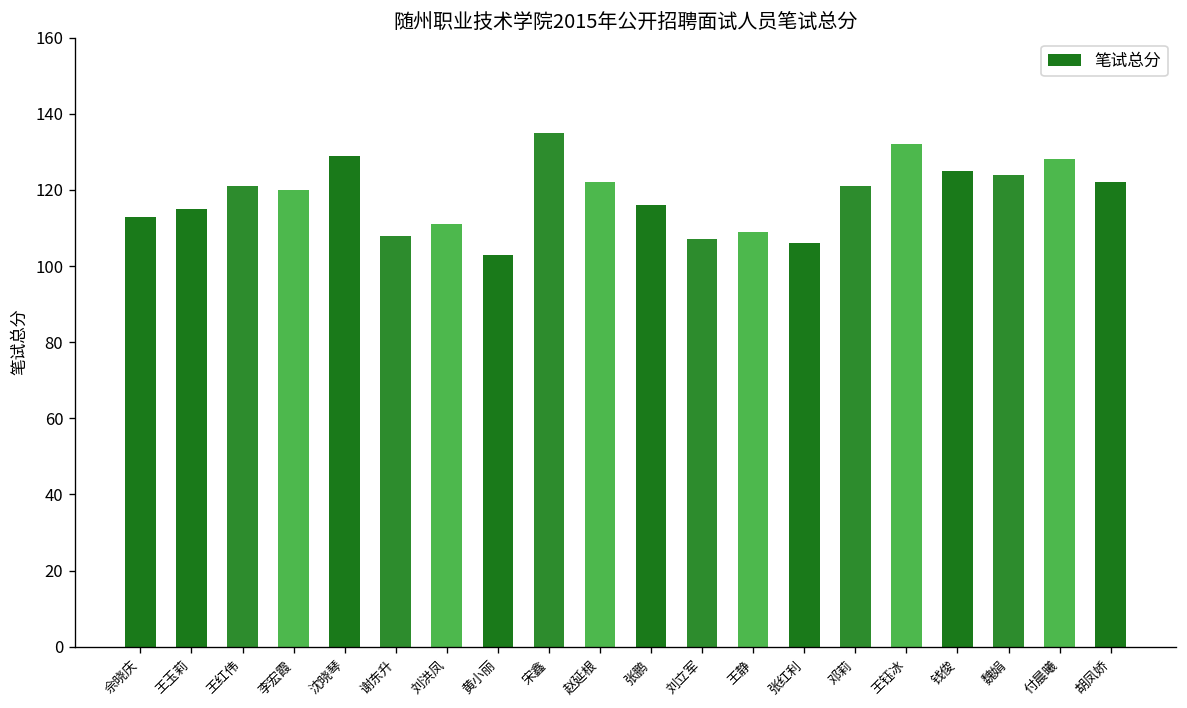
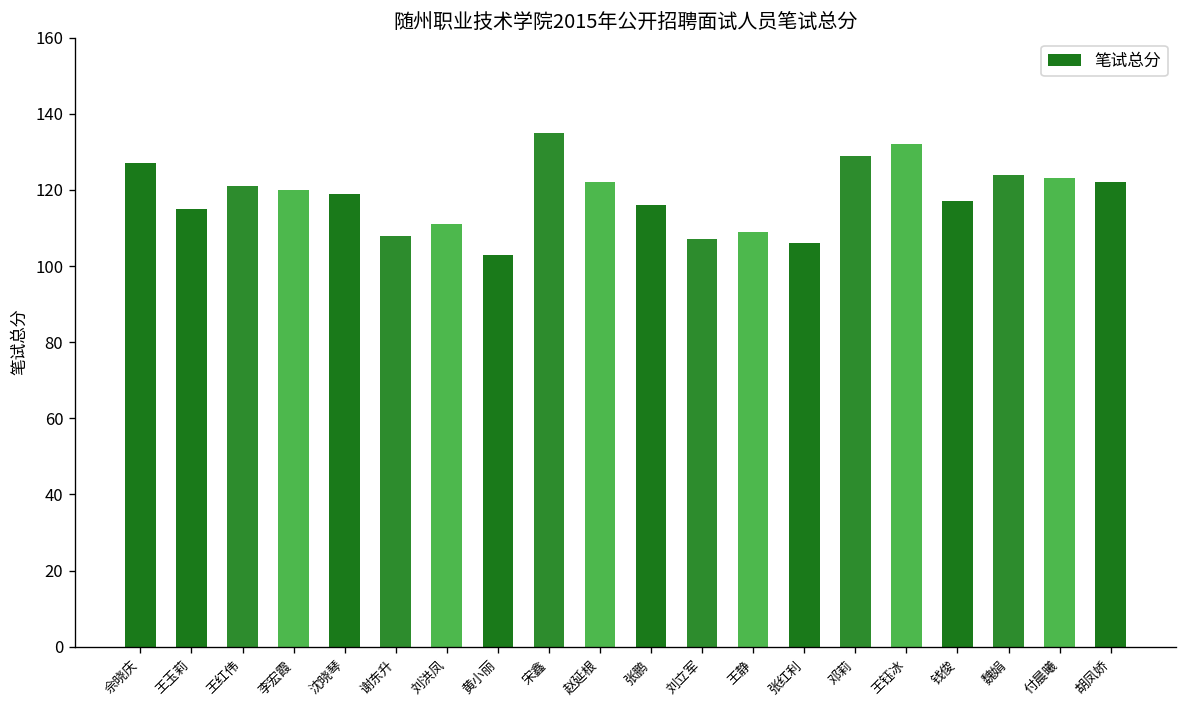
  {
-   "佘晓庆": 113,
+   "佘晓庆": 127,
    "王玉莉": 115,
    "王红伟": 121,
    "李宏霞": 120,
-   "沈晓琴": 129,
+   "沈晓琴": 119,
    "谢东升": 108,
    "刘洪凤": 111,
    "黄小丽": 103,
    "宋鑫": 135,
    "赵延根": 122,
    "张鹏": 116,
    "刘立军": 107,
    "王静": 109,
    "张红利": 106,
-   "邓莉": 121,
+   "邓莉": 129,
    "王钰冰": 132,
-   "钱俊": 125,
+   "钱俊": 117,
    "魏娟": 124,
-   "付晨曦": 128,
+   "付晨曦": 123,
    "胡凤娇": 122
  }
